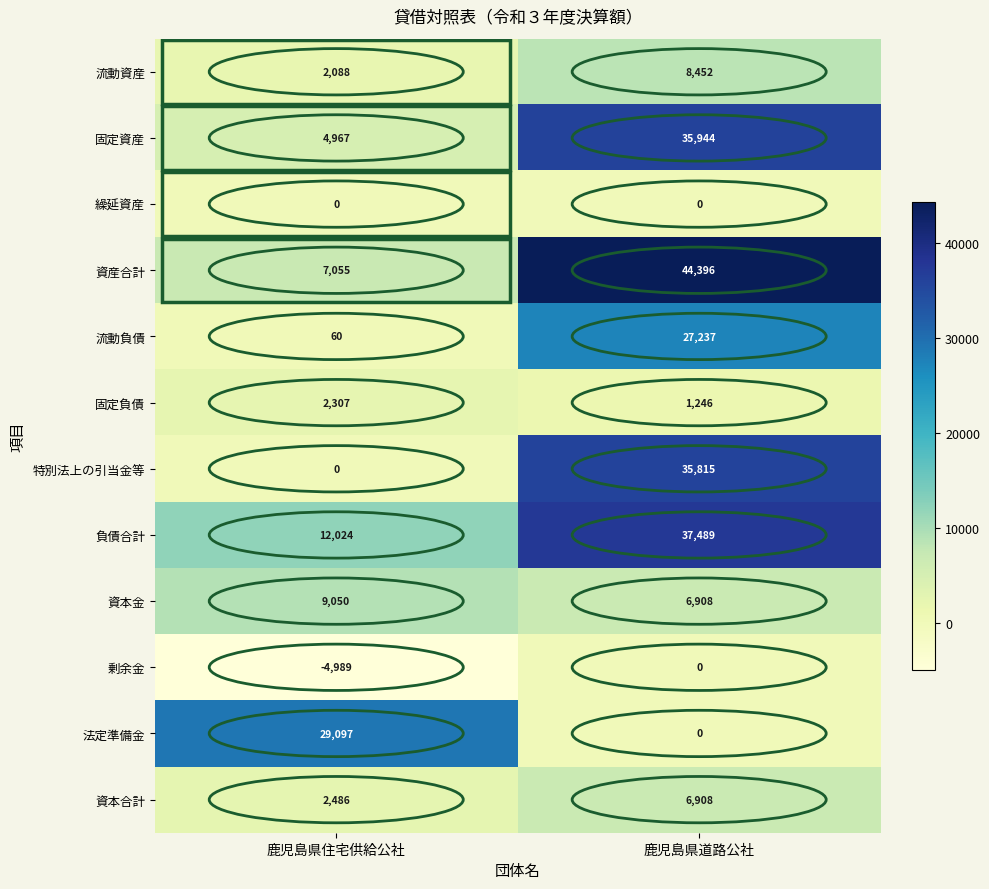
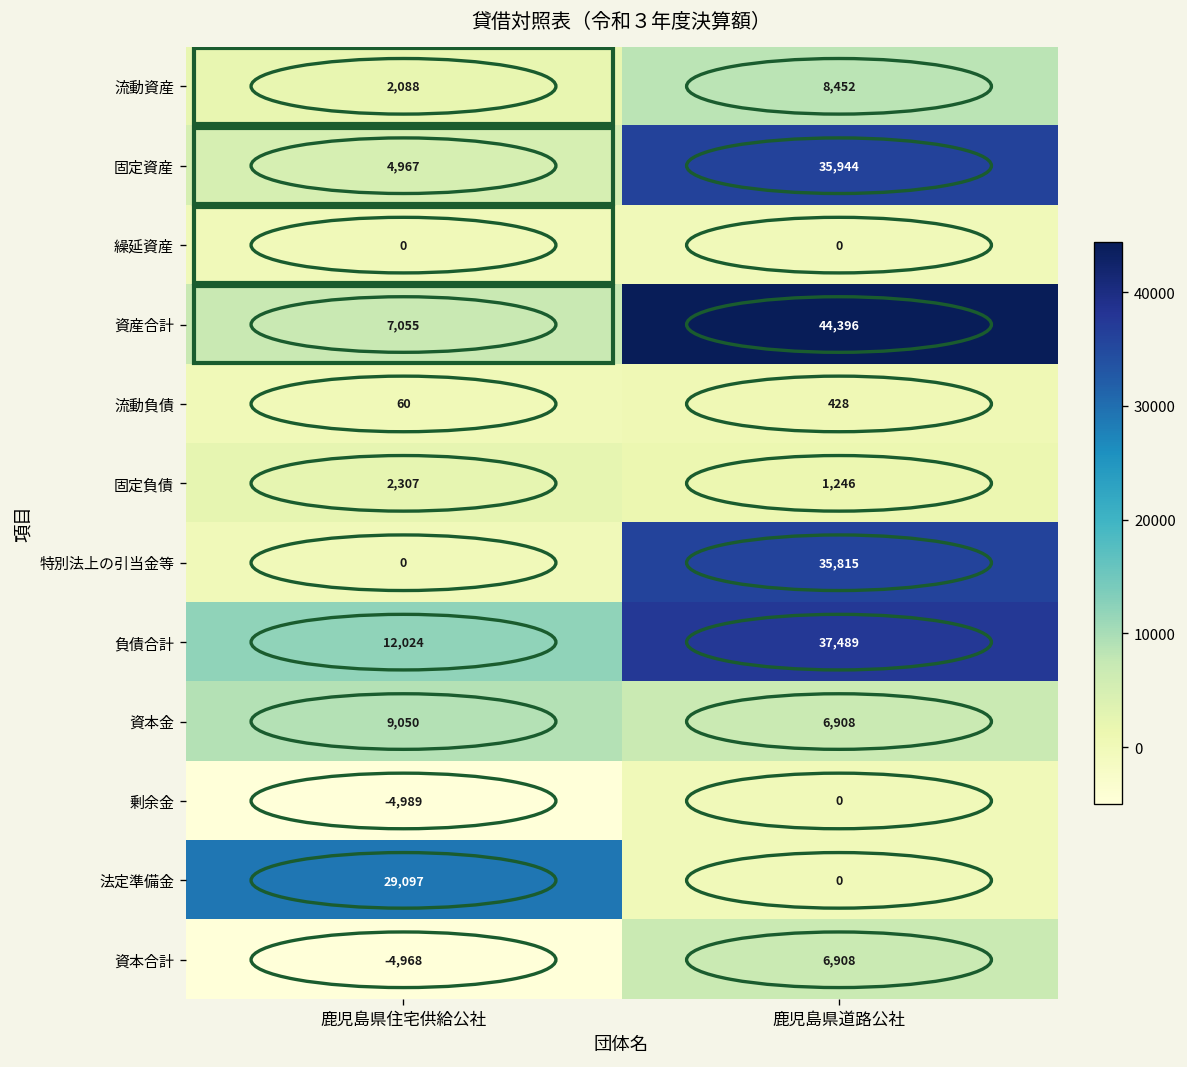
  {
    "流動資産": {
      "鹿児島県住宅供給公社": "2,088",
      "鹿児島県道路公社": "8,452"
    },
    "固定資産": {
      "鹿児島県住宅供給公社": "4,967",
      "鹿児島県道路公社": "35,944"
    },
    "繰延資産": {
      "鹿児島県住宅供給公社": "0",
      "鹿児島県道路公社": "0"
    },
    "資産合計": {
      "鹿児島県住宅供給公社": "7,055",
      "鹿児島県道路公社": "44,396"
    },
    "流動負債": {
      "鹿児島県住宅供給公社": "60",
-     "鹿児島県道路公社": "27,237"
+     "鹿児島県道路公社": "428"
    },
    "固定負債": {
      "鹿児島県住宅供給公社": "2,307",
      "鹿児島県道路公社": "1,246"
    },
    "特別法上の引当金等": {
      "鹿児島県住宅供給公社": "0",
      "鹿児島県道路公社": "35,815"
    },
    "負債合計": {
      "鹿児島県住宅供給公社": "12,024",
      "鹿児島県道路公社": "37,489"
    },
    "資本金": {
      "鹿児島県住宅供給公社": "9,050",
      "鹿児島県道路公社": "6,908"
    },
    "剰余金": {
      "鹿児島県住宅供給公社": "-4,989",
      "鹿児島県道路公社": "0"
    },
    "法定準備金": {
      "鹿児島県住宅供給公社": "29,097",
      "鹿児島県道路公社": "0"
    },
    "資本合計": {
-     "鹿児島県住宅供給公社": "2,486",
+     "鹿児島県住宅供給公社": "-4,968",
      "鹿児島県道路公社": "6,908"
    }
  }
